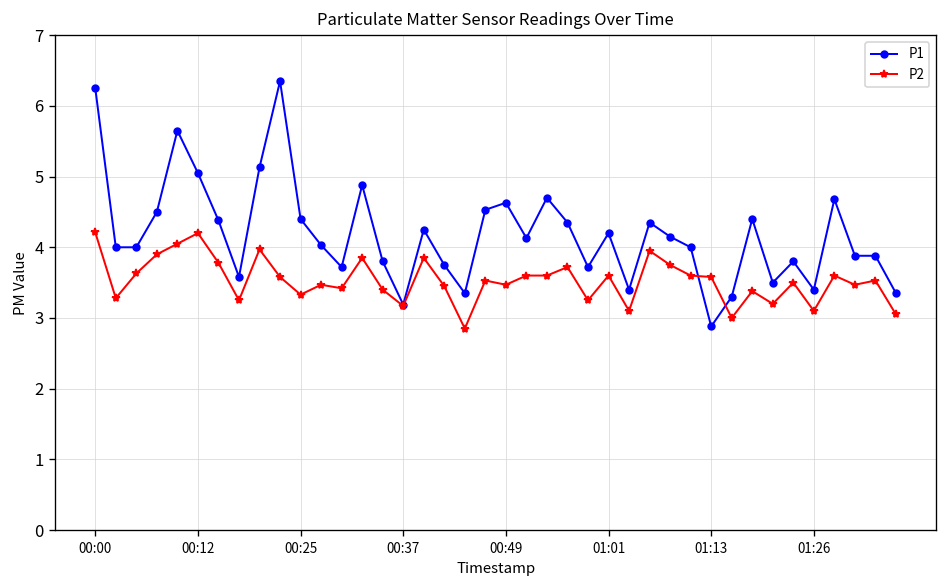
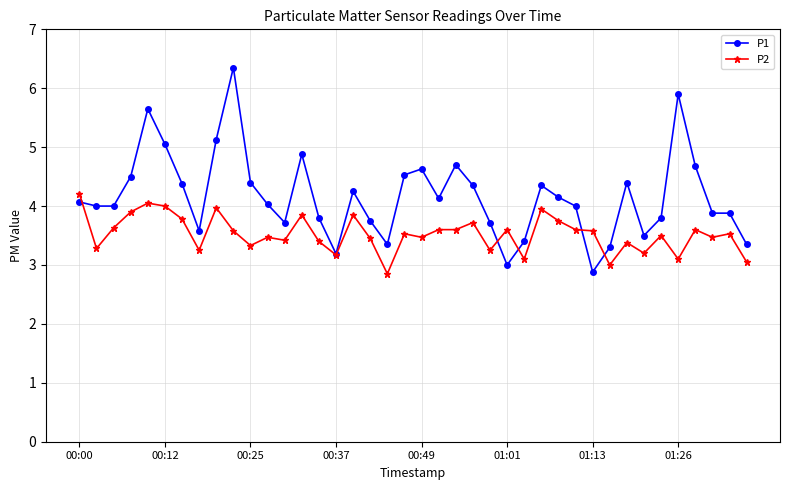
  {
    "P1": {
-     "00:00": 6.3,
+     "00:00": 4.1,
      "00:12": 5.1,
      "00:25": 4.4,
      "00:49": 4.6,
-     "01:01": 4.2,
+     "01:01": 3.0,
      "01:13": 2.9,
-     "01:26": 3.4
+     "01:26": 5.9
    },
    "P2": {
      "00:00": 4.2,
-     "00:12": 4.2,
+     "00:12": 4.0,
      "00:25": 3.3,
      "00:49": 3.5,
      "01:01": 3.6,
      "01:13": 3.6,
      "01:26": 3.1
    }
  }
